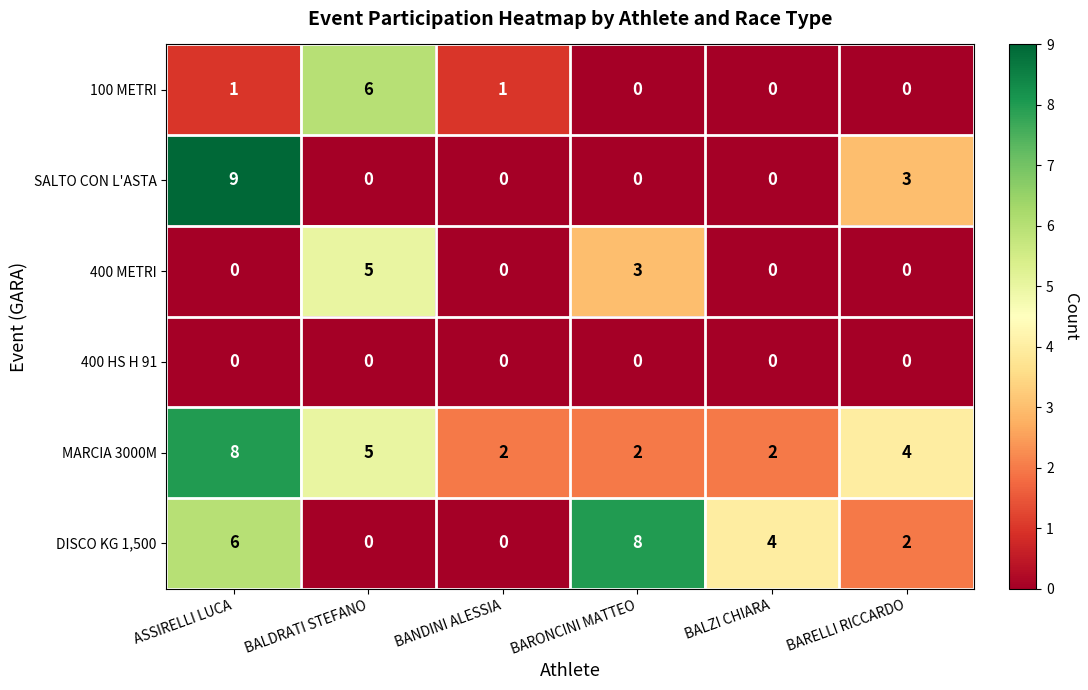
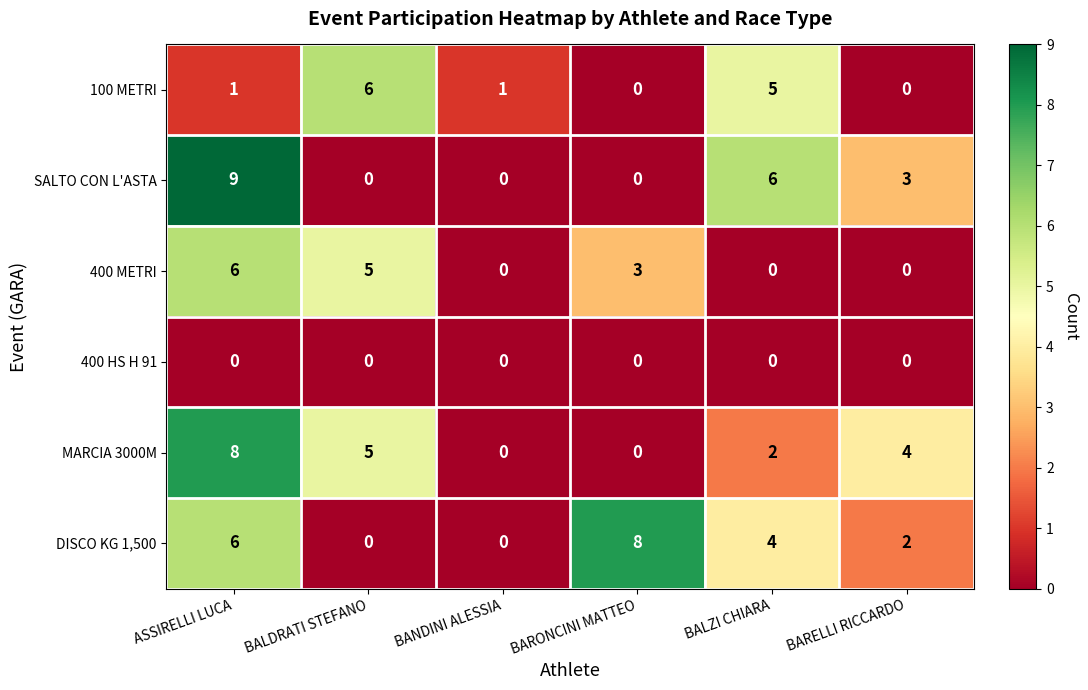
  {
    "100 METRI": {
      "ASSIRELLI LUCA": 1,
      "BALDRATI STEFANO": 6,
      "BANDINI ALESSIA": 1,
      "BARONCINI MATTEO": 0,
-     "BALZI CHIARA": 0,
+     "BALZI CHIARA": 5,
      "BARELLI RICCARDO": 0
    },
    "SALTO CON L'ASTA": {
      "ASSIRELLI LUCA": 9,
      "BALDRATI STEFANO": 0,
      "BANDINI ALESSIA": 0,
      "BARONCINI MATTEO": 0,
-     "BALZI CHIARA": 0,
+     "BALZI CHIARA": 6,
      "BARELLI RICCARDO": 3
    },
    "400 METRI": {
-     "ASSIRELLI LUCA": 0,
+     "ASSIRELLI LUCA": 6,
      "BALDRATI STEFANO": 5,
      "BANDINI ALESSIA": 0,
      "BARONCINI MATTEO": 3,
      "BALZI CHIARA": 0,
      "BARELLI RICCARDO": 0
    },
    "400 HS H 91": {
      "ASSIRELLI LUCA": 0,
      "BALDRATI STEFANO": 0,
      "BANDINI ALESSIA": 0,
      "BARONCINI MATTEO": 0,
      "BALZI CHIARA": 0,
      "BARELLI RICCARDO": 0
    },
    "MARCIA 3000M": {
      "ASSIRELLI LUCA": 8,
      "BALDRATI STEFANO": 5,
-     "BANDINI ALESSIA": 2,
-     "BARONCINI MATTEO": 2,
+     "BANDINI ALESSIA": 0,
+     "BARONCINI MATTEO": 0,
      "BALZI CHIARA": 2,
      "BARELLI RICCARDO": 4
    },
    "DISCO KG 1,500": {
      "ASSIRELLI LUCA": 6,
      "BALDRATI STEFANO": 0,
      "BANDINI ALESSIA": 0,
      "BARONCINI MATTEO": 8,
      "BALZI CHIARA": 4,
      "BARELLI RICCARDO": 2
    }
  }
